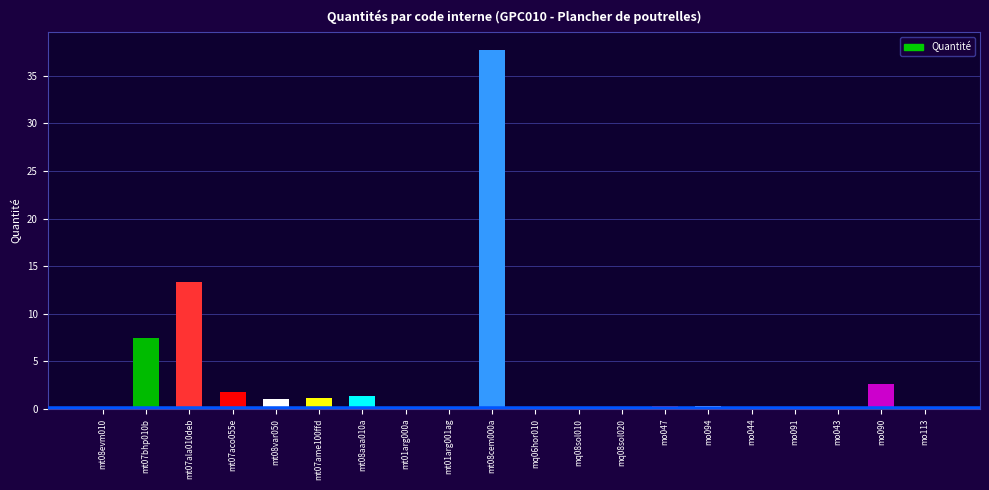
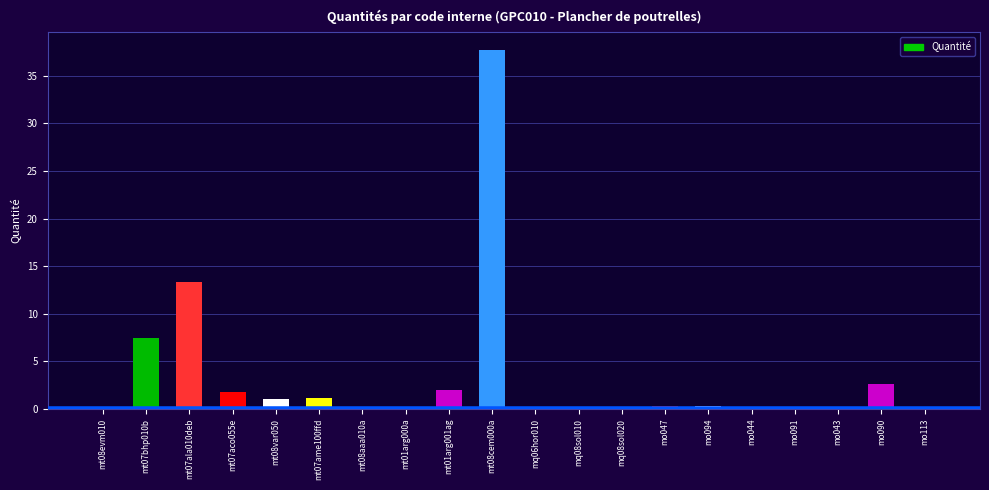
  {
    "mt07bhp010b": 8,
    "mt07ala010deb": 13,
    "mt07aco055e": 2,
    "mt08var050": 1,
    "mt07ame100ffd": 1,
-   "mt08aaa010a": 1,
-   "mt01arg001ag": 0,
+   "mt08aaa010a": 0,
+   "mt01arg001ag": 2,
    "mt08cem000a": 38,
    "mo090": 3
  }
